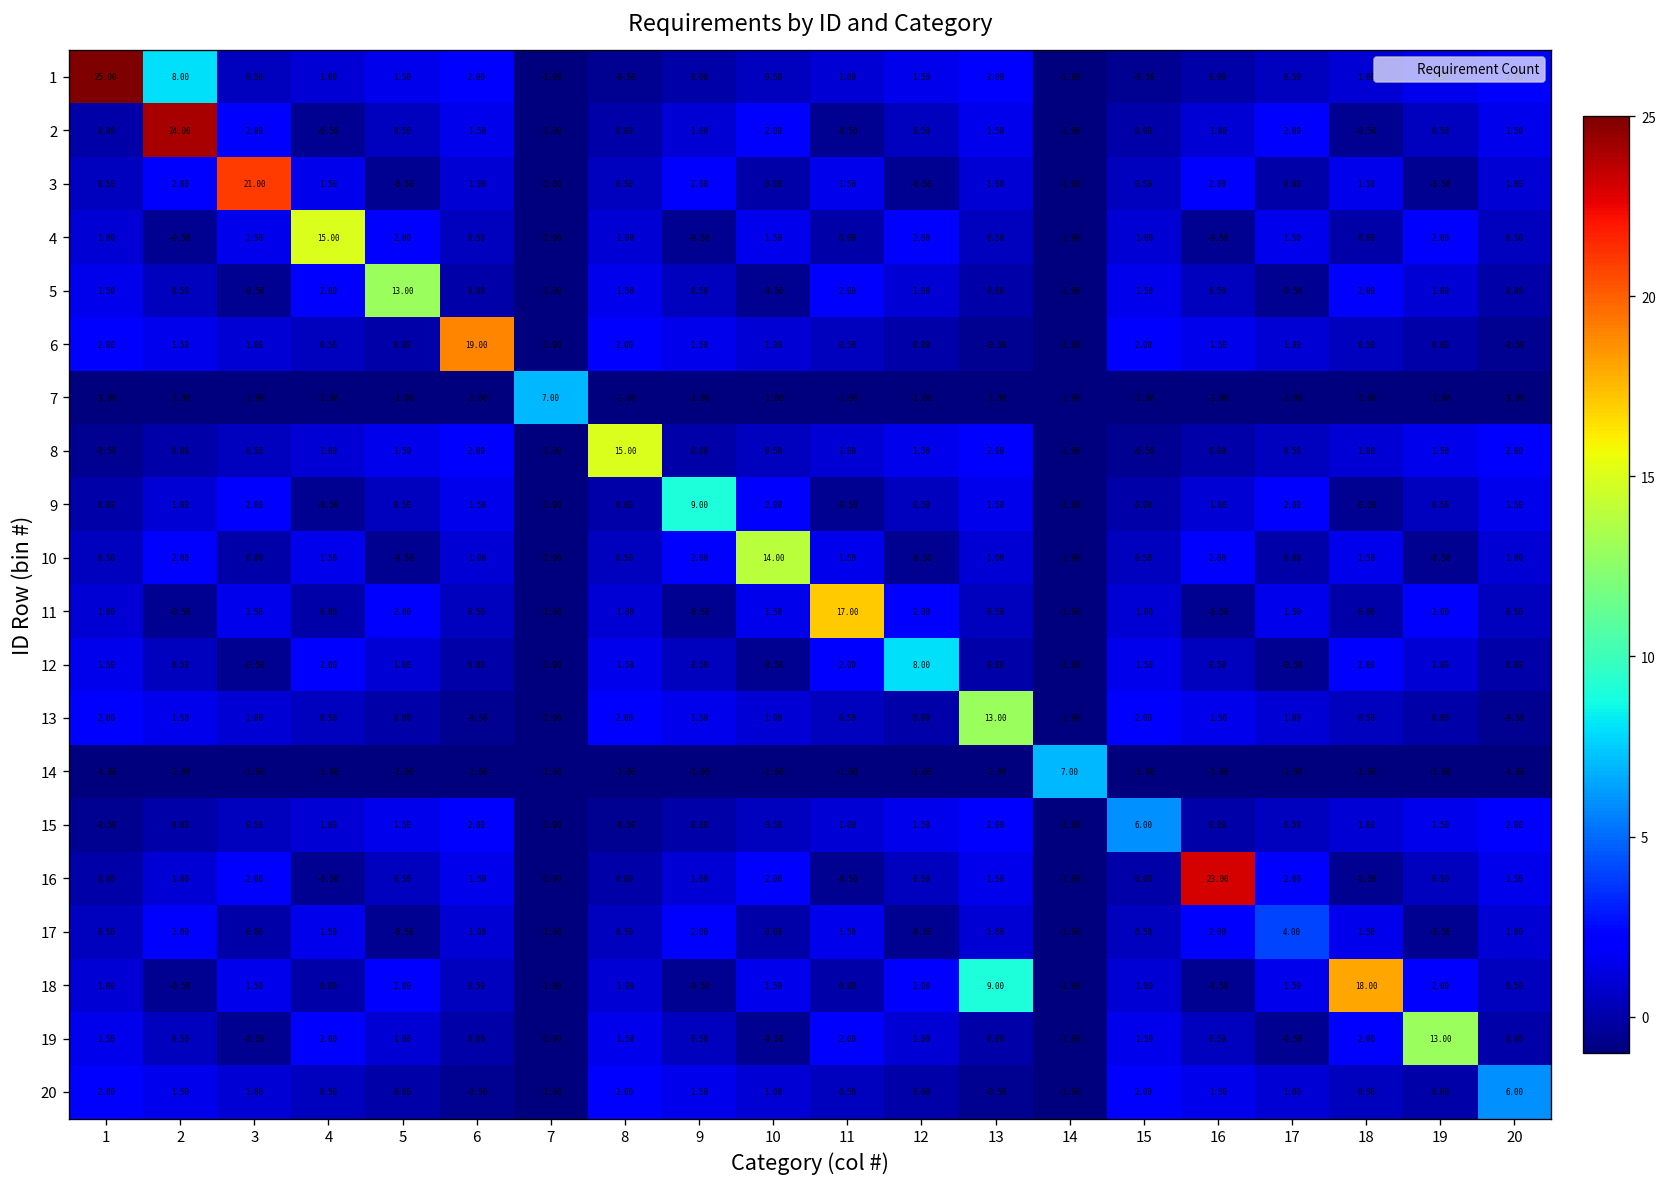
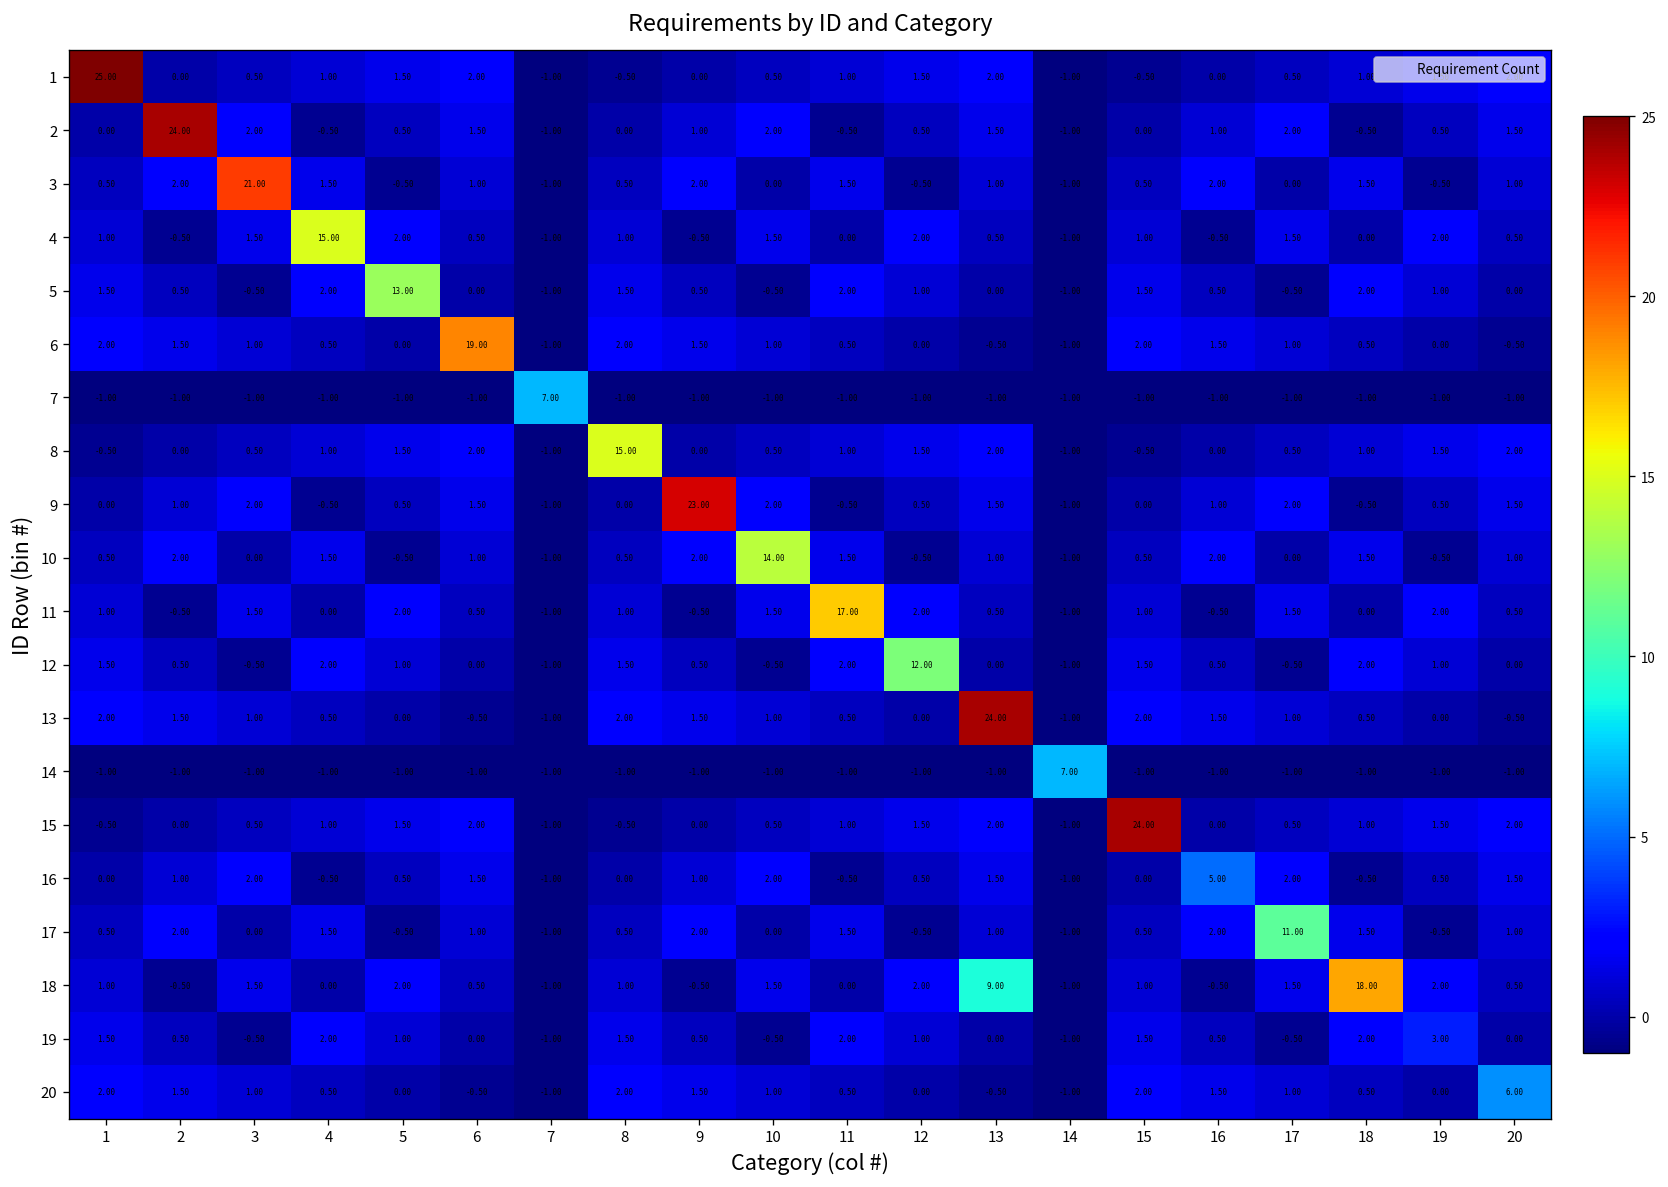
  {
    "1": {
      "1": 25.00,
-     "2": 8.00,
+     "2": 0.00,
      "3": 0.50,
      "4": 1.00,
      "5": 1.50,
      "6": 2.00,
      "7": -1.00,
      "8": -0.50,
      "9": 0.00,
      "10": 0.50,
      "11": 1.00,
      "12": 1.50,
      "13": 2.00,
      "14": -1.00,
      "15": -0.50,
      "16": 0.00,
      "17": 0.50
    },
    "9": {
      "1": 0.00,
      "2": 1.00,
      "3": 2.00,
      "4": -0.50,
      "5": 0.50,
      "6": 1.50,
      "7": -1.00,
      "8": 0.00,
-     "9": 9.00,
+     "9": 23.00,
      "10": 2.00,
      "11": -0.50,
      "12": 0.50,
      "13": 1.50,
      "14": -1.00,
      "15": 0.00,
      "16": 1.00,
      "17": 2.00,
      "18": -0.50,
      "19": 0.50,
      "20": 1.50
    },
    "12": {
      "1": 1.50,
      "2": 0.50,
      "3": -0.50,
      "4": 2.00,
      "5": 1.00,
      "6": 0.00,
      "7": -1.00,
      "8": 1.50,
      "9": 0.50,
      "10": -0.50,
      "11": 2.00,
-     "12": 8.00,
+     "12": 12.00,
      "13": 0.00,
      "14": -1.00,
      "15": 1.50,
      "16": 0.50,
      "17": -0.50,
      "18": 2.00,
      "19": 1.00,
      "20": 0.00
    },
    "13": {
      "1": 2.00,
      "2": 1.50,
      "3": 1.00,
      "4": 0.50,
      "5": 0.00,
      "6": -0.50,
      "7": -1.00,
      "8": 2.00,
      "9": 1.50,
      "10": 1.00,
      "11": 0.50,
      "12": 0.00,
-     "13": 13.00,
+     "13": 24.00,
      "14": -1.00,
      "15": 2.00,
      "16": 1.50,
      "17": 1.00,
      "18": 0.50,
      "19": 0.00,
      "20": -0.50
    },
    "15": {
      "1": -0.50,
      "2": 0.00,
      "3": 0.50,
      "4": 1.00,
      "5": 1.50,
      "6": 2.00,
      "7": -1.00,
      "8": -0.50,
      "9": 0.00,
      "10": 0.50,
      "11": 1.00,
      "12": 1.50,
      "13": 2.00,
      "14": -1.00,
-     "15": 6.00,
+     "15": 24.00,
      "16": 0.00,
      "17": 0.50,
      "18": 1.00,
      "19": 1.50,
      "20": 2.00
    },
    "16": {
      "1": 0.00,
      "2": 1.00,
      "3": 2.00,
      "4": -0.50,
      "5": 0.50,
      "6": 1.50,
      "7": -1.00,
      "8": 0.00,
      "9": 1.00,
      "10": 2.00,
      "11": -0.50,
      "12": 0.50,
      "13": 1.50,
      "14": -1.00,
      "15": 0.00,
-     "16": 23.00,
+     "16": 5.00,
      "17": 2.00,
      "18": -0.50,
      "19": 0.50,
      "20": 1.50
    },
    "17": {
      "1": 0.50,
      "2": 2.00,
      "3": 0.00,
      "4": 1.50,
      "5": -0.50,
      "6": 1.00,
      "7": -1.00,
      "8": 0.50,
      "9": 2.00,
      "10": 0.00,
      "11": 1.50,
      "12": -0.50,
      "13": 1.00,
      "14": -1.00,
      "15": 0.50,
      "16": 2.00,
-     "17": 4.00,
+     "17": 11.00,
      "18": 1.50,
      "19": -0.50,
      "20": 1.00
    },
    "19": {
      "1": 1.50,
      "2": 0.50,
      "3": -0.50,
      "4": 2.00,
      "5": 1.00,
      "6": 0.00,
      "7": -1.00,
      "8": 1.50,
      "9": 0.50,
      "10": -0.50,
      "11": 2.00,
      "12": 1.00,
      "13": 0.00,
      "14": -1.00,
      "15": 1.50,
      "16": 0.50,
      "17": -0.50,
      "18": 2.00,
-     "19": 13.00,
+     "19": 3.00,
      "20": 0.00
    }
  }
